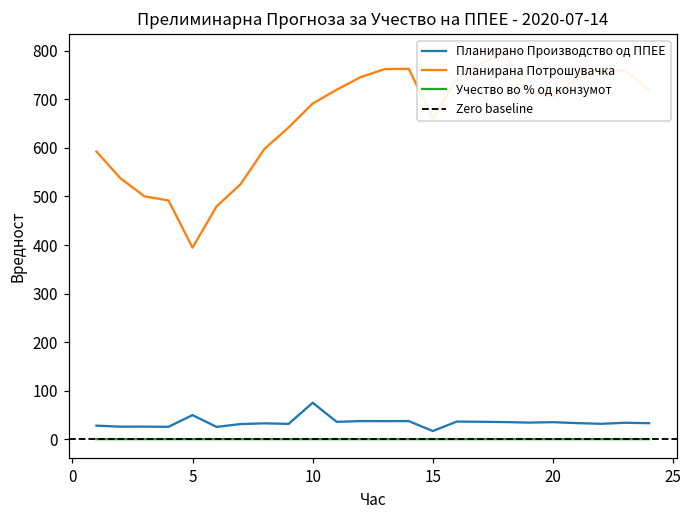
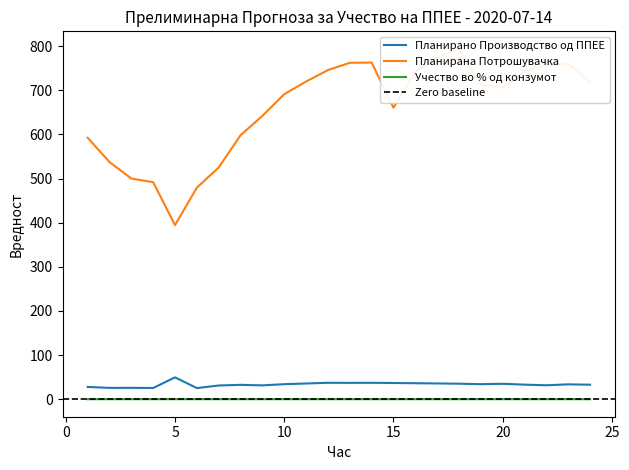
  {
    "Планирано Производство од ППЕЕ": {
      "5": 50,
-     "10": 80,
-     "15": 20,
+     "10": 30,
+     "15": 40,
      "20": 30
    },
    "Планирана Потрошувачка": {
      "5": 390,
      "10": 690,
      "15": 660
    },
    "Учество во % од конзумот": {
      "5": 0,
      "10": 0,
      "15": 0,
      "20": 0
    }
  }
